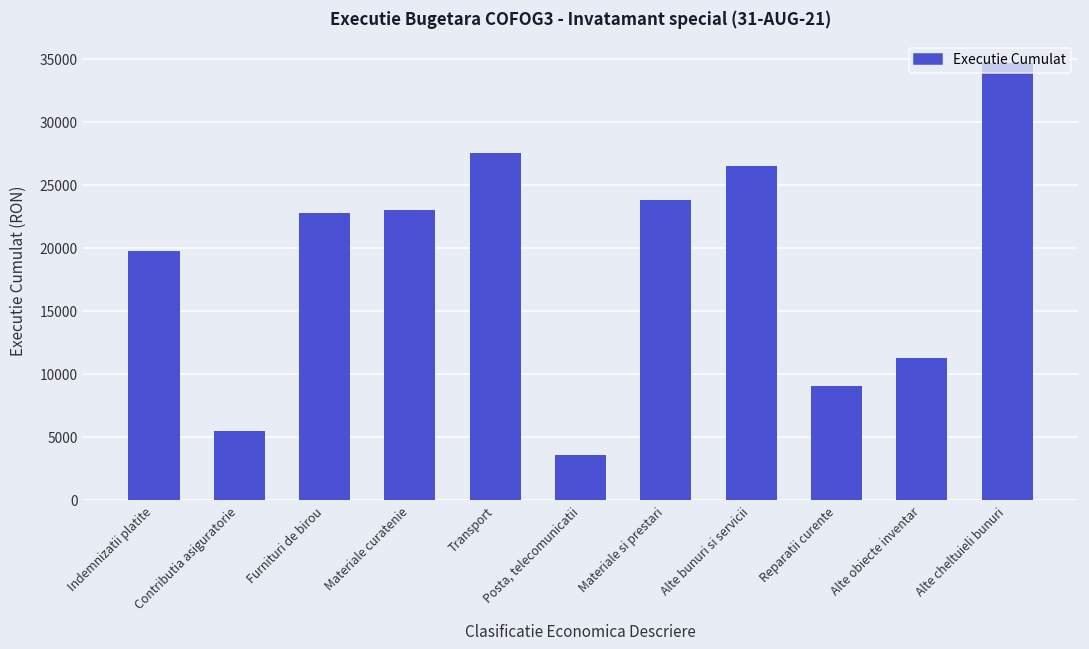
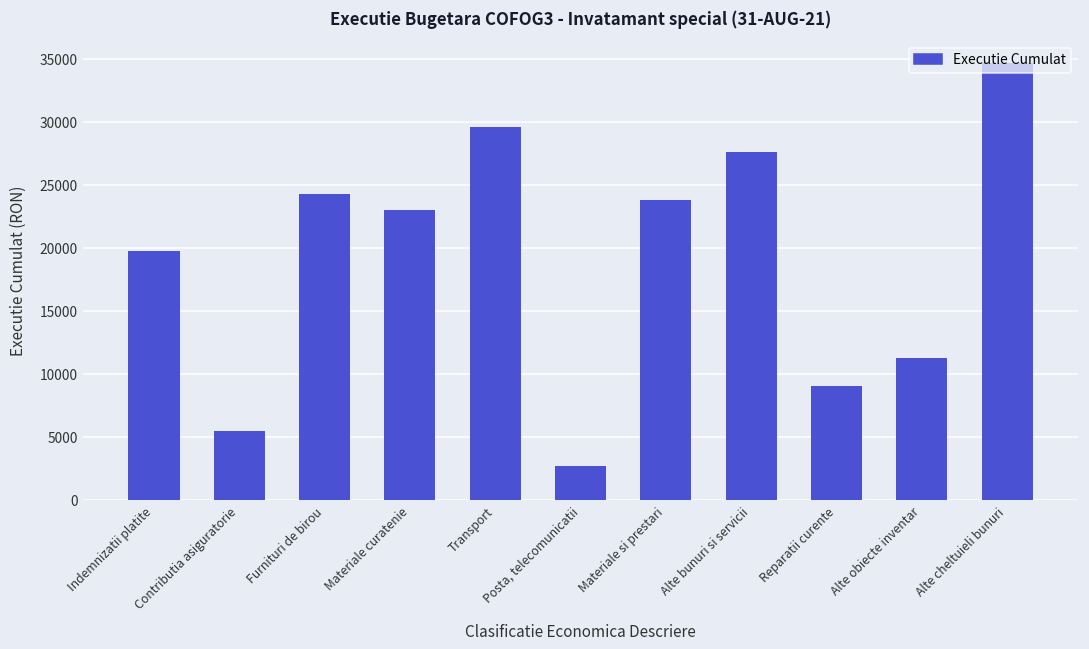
  {
    "Indemnizatii platite": 19800,
    "Contributia asiguratorie": 5500,
-   "Furnituri de birou": 22800,
+   "Furnituri de birou": 24300,
    "Materiale curatenie": 23100,
-   "Transport": 27600,
-   "Posta, telecomunicatii": 3600,
+   "Transport": 29600,
+   "Posta, telecomunicatii": 2800,
    "Materiale si prestari": 23800,
-   "Alte bunuri si servicii": 26600,
+   "Alte bunuri si servicii": 27600,
    "Reparatii curente": 9100,
    "Alte obiecte inventar": 11300
  }
